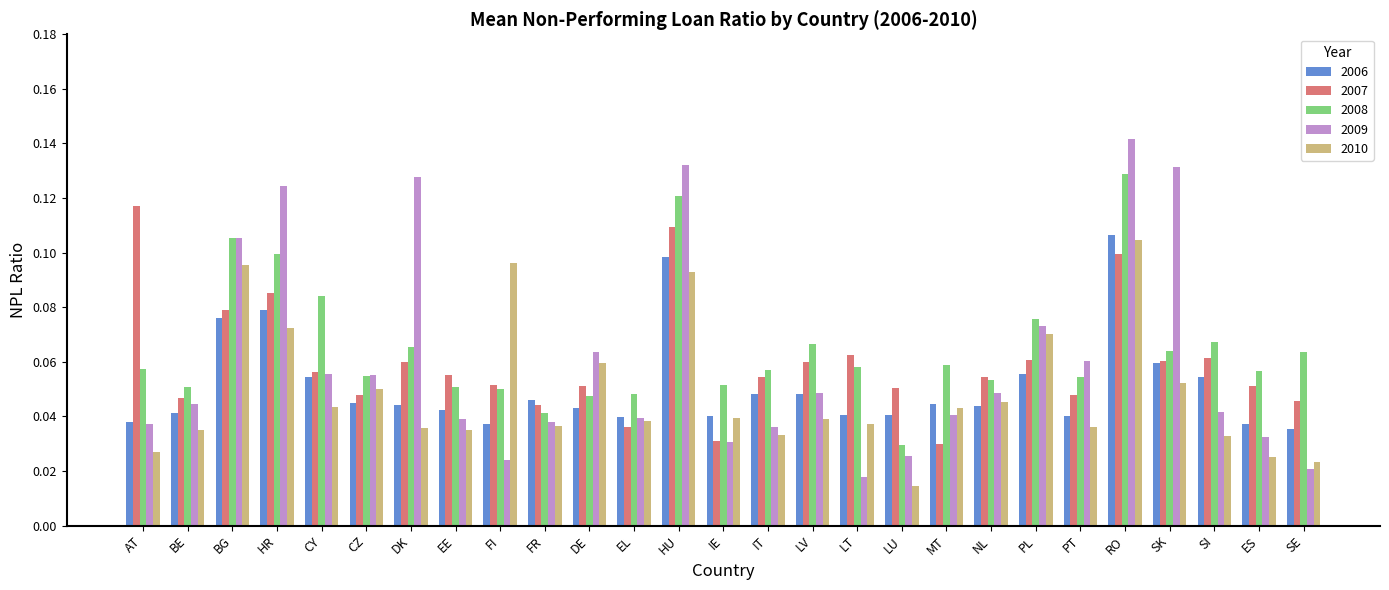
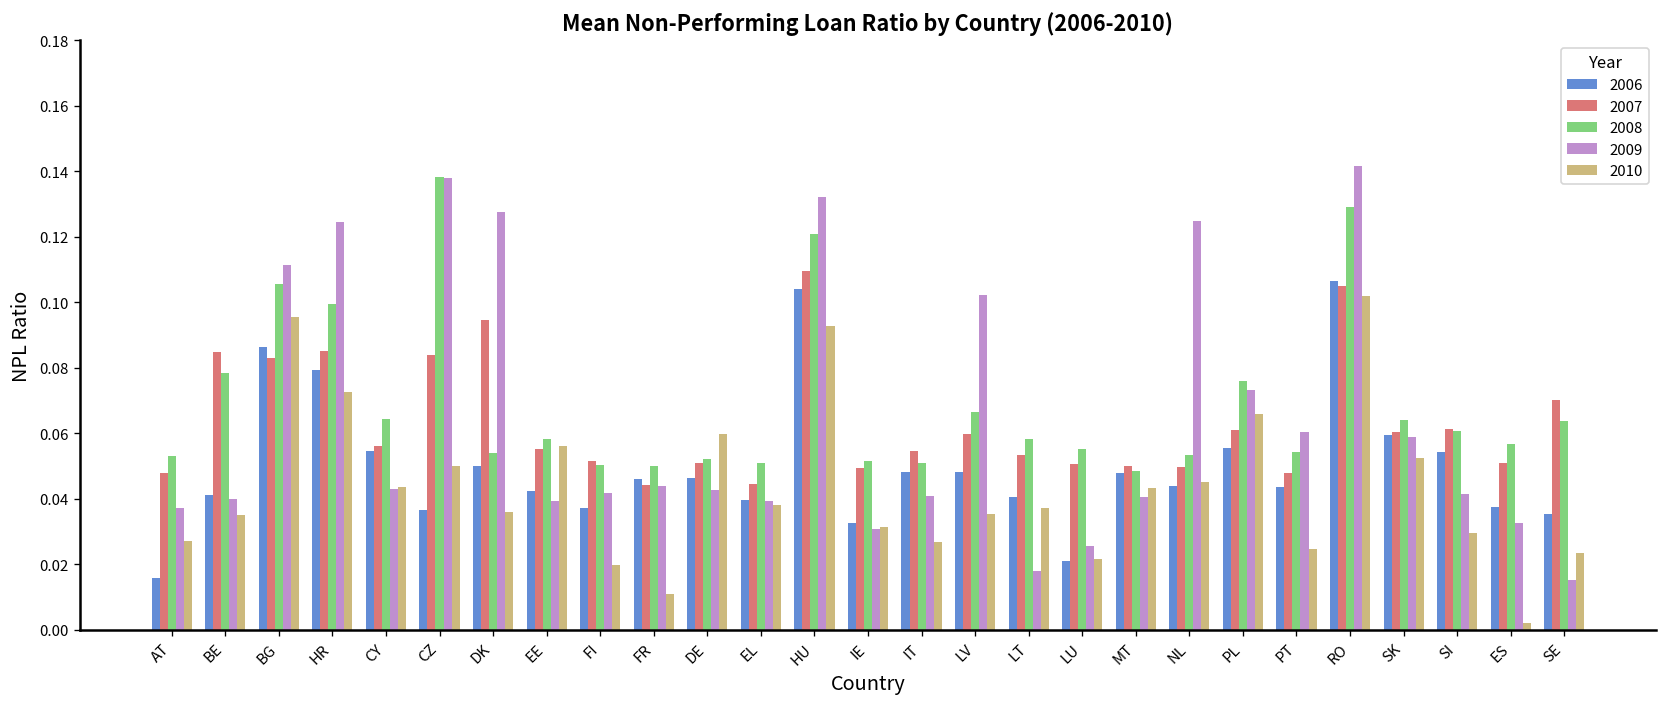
  {
    "2006": {
-     "AT": 0.038,
+     "AT": 0.016,
      "BE": 0.041,
-     "BG": 0.076,
+     "BG": 0.086,
      "HR": 0.079,
      "CY": 0.054,
-     "CZ": 0.045,
-     "DK": 0.044,
+     "CZ": 0.036,
+     "DK": 0.050,
      "EE": 0.042,
      "FI": 0.037,
      "FR": 0.046,
-     "DE": 0.043,
+     "DE": 0.046,
      "EL": 0.040,
-     "HU": 0.098,
-     "IE": 0.040,
+     "HU": 0.104,
+     "IE": 0.032,
      "IT": 0.048,
      "LV": 0.048,
      "LT": 0.041,
-     "LU": 0.040,
-     "MT": 0.045,
+     "LU": 0.021,
+     "MT": 0.048,
      "NL": 0.044,
      "PL": 0.056,
-     "PT": 0.040,
+     "PT": 0.044,
      "RO": 0.107,
      "SK": 0.059,
      "SI": 0.054,
      "ES": 0.037,
      "SE": 0.035
    },
    "2007": {
-     "AT": 0.117,
-     "BE": 0.047,
-     "BG": 0.079,
+     "AT": 0.048,
+     "BE": 0.085,
+     "BG": 0.083,
      "HR": 0.085,
      "CY": 0.056,
-     "CZ": 0.048,
-     "DK": 0.060,
+     "CZ": 0.084,
+     "DK": 0.095,
      "EE": 0.055,
      "FI": 0.051,
      "FR": 0.044,
      "DE": 0.051,
-     "EL": 0.036,
+     "EL": 0.045,
      "HU": 0.109,
-     "IE": 0.031,
+     "IE": 0.049,
      "IT": 0.055,
      "LV": 0.060,
-     "LT": 0.062,
+     "LT": 0.053,
      "LU": 0.051,
-     "MT": 0.03,
-     "NL": 0.054,
+     "MT": 0.05,
+     "NL": 0.050,
      "PL": 0.061,
      "PT": 0.048,
-     "RO": 0.100,
+     "RO": 0.105,
      "SK": 0.060,
      "SI": 0.061,
      "ES": 0.051,
-     "SE": 0.046
+     "SE": 0.070
    },
    "2008": {
-     "AT": 0.057,
-     "BE": 0.051,
+     "AT": 0.053,
+     "BE": 0.078,
      "BG": 0.106,
      "HR": 0.099,
-     "CY": 0.084,
-     "CZ": 0.055,
-     "DK": 0.065,
-     "EE": 0.051,
+     "CY": 0.064,
+     "CZ": 0.138,
+     "DK": 0.054,
+     "EE": 0.058,
      "FI": 0.050,
-     "FR": 0.041,
-     "DE": 0.048,
-     "EL": 0.048,
+     "FR": 0.050,
+     "DE": 0.052,
+     "EL": 0.051,
      "HU": 0.121,
      "IE": 0.052,
-     "IT": 0.057,
+     "IT": 0.051,
      "LV": 0.067,
      "LT": 0.058,
-     "LU": 0.030,
-     "MT": 0.059,
+     "LU": 0.055,
+     "MT": 0.048,
      "NL": 0.053,
      "PL": 0.076,
      "PT": 0.054,
      "RO": 0.129,
      "SK": 0.064,
-     "SI": 0.067,
+     "SI": 0.061,
      "ES": 0.057,
      "SE": 0.064
    },
    "2009": {
      "AT": 0.037,
-     "BE": 0.045,
-     "BG": 0.105,
+     "BE": 0.040,
+     "BG": 0.111,
      "HR": 0.124,
-     "CY": 0.056,
-     "CZ": 0.055,
+     "CY": 0.043,
+     "CZ": 0.138,
      "DK": 0.128,
      "EE": 0.039,
-     "FI": 0.024,
-     "FR": 0.038,
-     "DE": 0.064,
+     "FI": 0.042,
+     "FR": 0.044,
+     "DE": 0.043,
      "EL": 0.039,
      "HU": 0.132,
      "IE": 0.031,
-     "IT": 0.036,
-     "LV": 0.049,
+     "IT": 0.041,
+     "LV": 0.102,
      "LT": 0.018,
      "LU": 0.026,
      "MT": 0.041,
-     "NL": 0.049,
+     "NL": 0.125,
      "PL": 0.073,
      "PT": 0.060,
      "RO": 0.142,
-     "SK": 0.131,
+     "SK": 0.059,
      "SI": 0.041,
      "ES": 0.033,
-     "SE": 0.021
+     "SE": 0.015
    },
    "2010": {
      "AT": 0.027,
      "BE": 0.035,
      "BG": 0.095,
      "HR": 0.072,
      "CY": 0.044,
      "CZ": 0.050,
      "DK": 0.036,
-     "EE": 0.035,
-     "FI": 0.096,
-     "FR": 0.036,
+     "EE": 0.056,
+     "FI": 0.020,
+     "FR": 0.011,
      "DE": 0.060,
      "EL": 0.038,
      "HU": 0.093,
-     "IE": 0.039,
-     "IT": 0.033,
-     "LV": 0.039,
+     "IE": 0.031,
+     "IT": 0.027,
+     "LV": 0.035,
      "LT": 0.037,
-     "LU": 0.015,
+     "LU": 0.021,
      "MT": 0.043,
      "NL": 0.045,
-     "PL": 0.070,
-     "PT": 0.036,
-     "RO": 0.105,
+     "PL": 0.066,
+     "PT": 0.025,
+     "RO": 0.102,
      "SK": 0.052,
-     "SI": 0.033,
-     "ES": 0.025,
+     "SI": 0.030,
+     "ES": 0.002,
      "SE": 0.023
    }
  }
